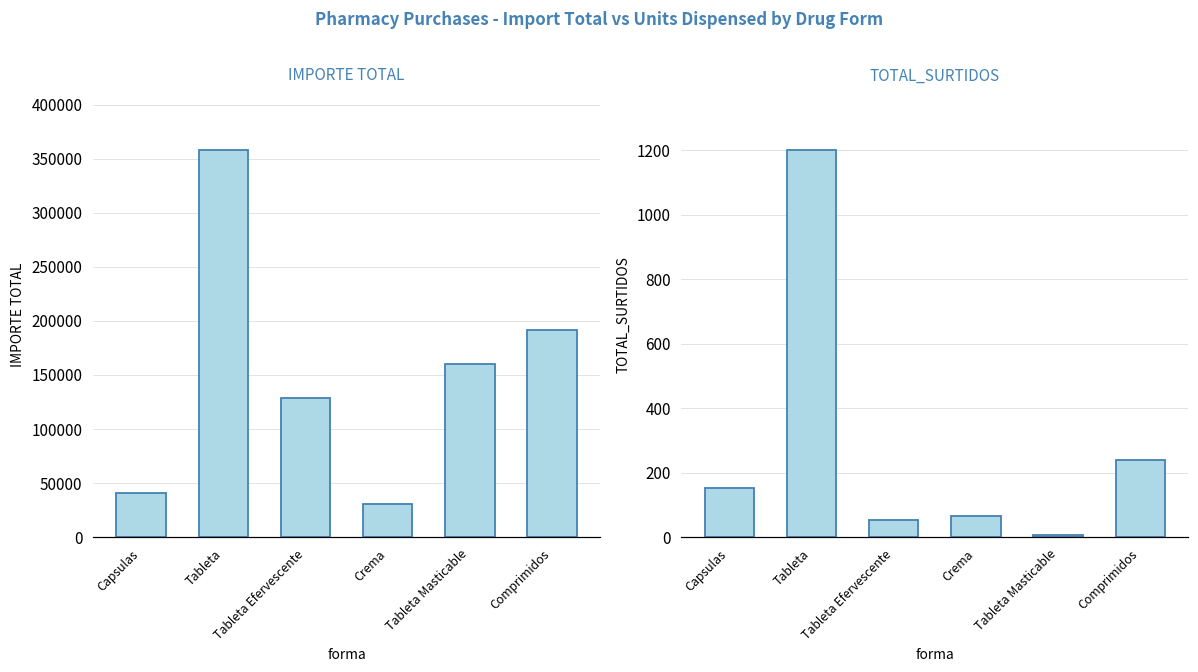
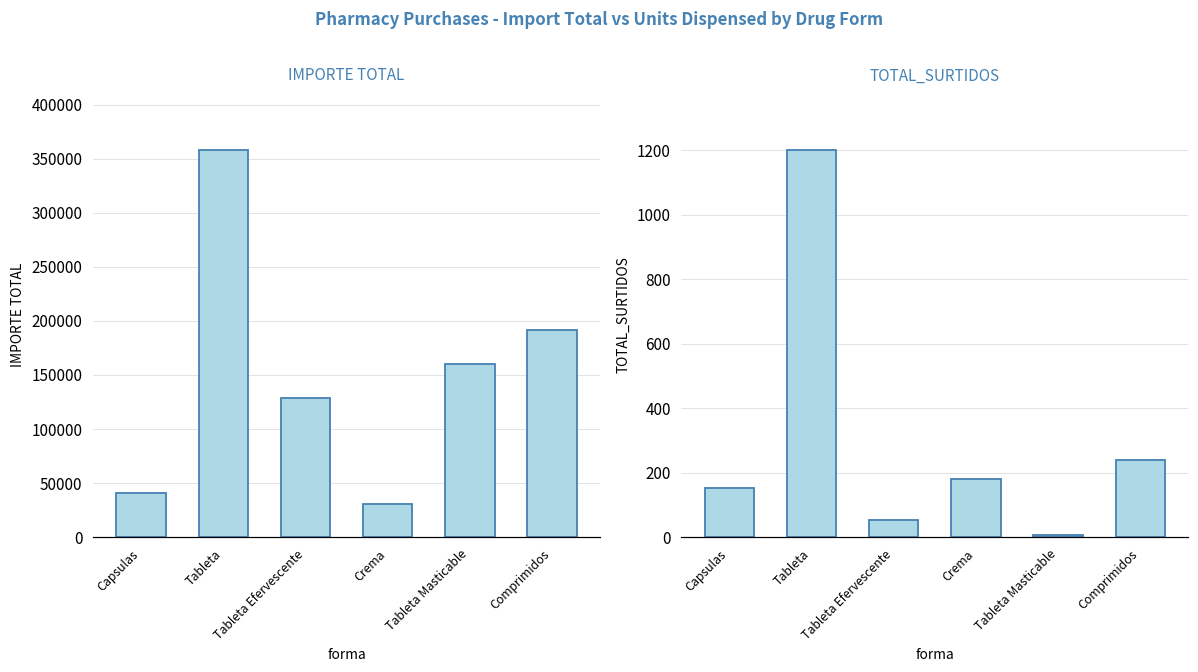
  {
    "IMPORTE TOTAL": {
      "Capsulas": 40000,
      "Tableta": 360000,
      "Tableta Efervescente": 130000,
      "Crema": 30000,
      "Tableta Masticable": 160000,
      "Comprimidos": 190000
    },
    "TOTAL_SURTIDOS": {
      "Capsulas": 150,
      "Tableta": 1200,
      "Tableta Efervescente": 50,
-     "Crema": 70,
+     "Crema": 180,
      "Comprimidos": 240
    }
  }
